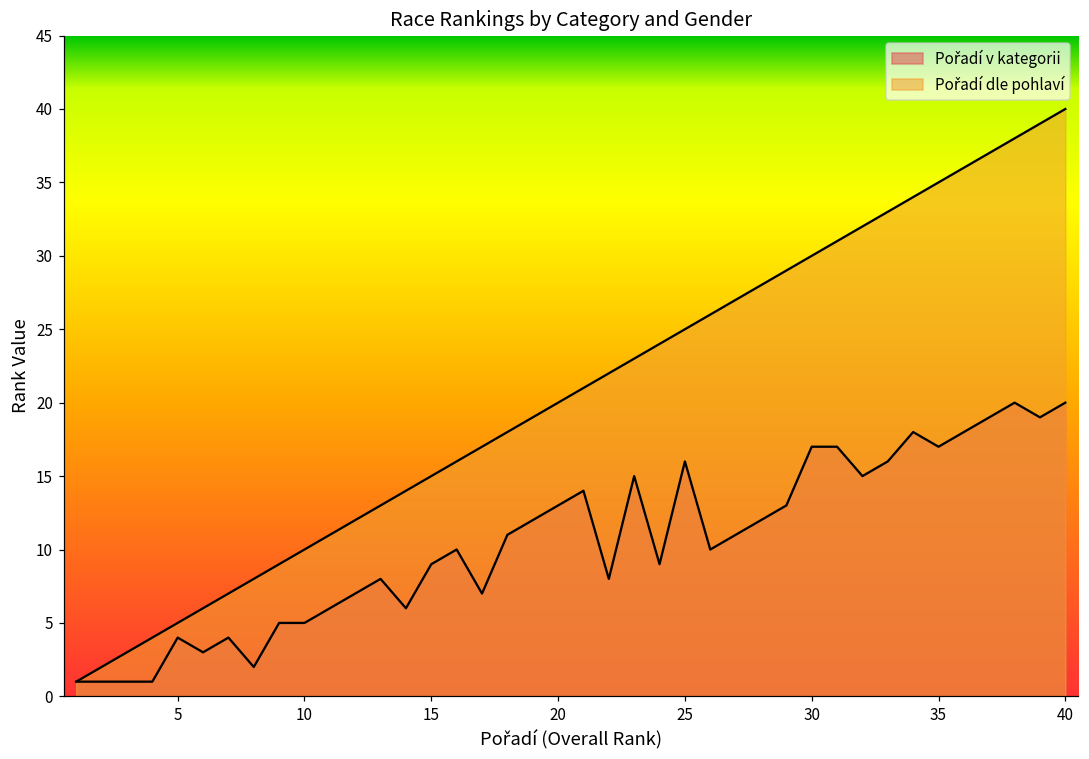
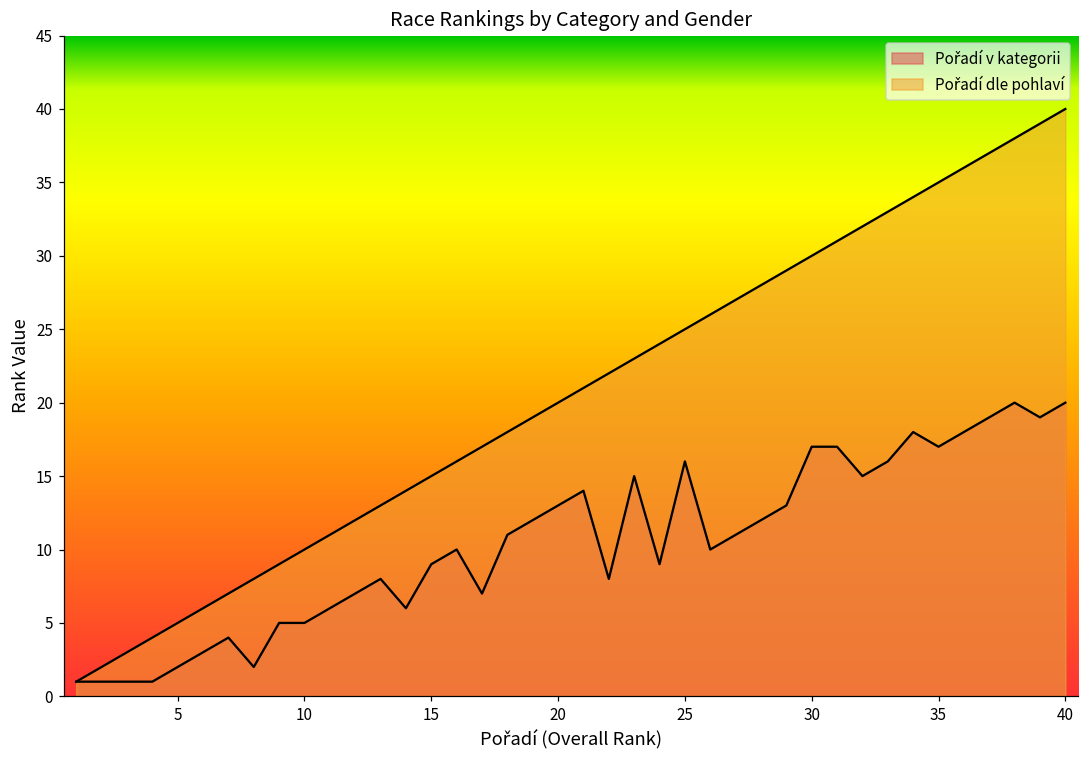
  {
    "Pořadí v kategorii": {
-     "5": 4,
+     "5": 2,
      "10": 5,
      "15": 9,
      "20": 13,
      "25": 16,
      "30": 17,
      "35": 17,
      "40": 20
    },
    "Pořadí dle pohlaví": {
      "5": 5,
      "10": 10,
      "15": 15,
      "20": 20,
      "25": 25,
      "30": 30,
      "35": 35,
      "40": 40
    }
  }
